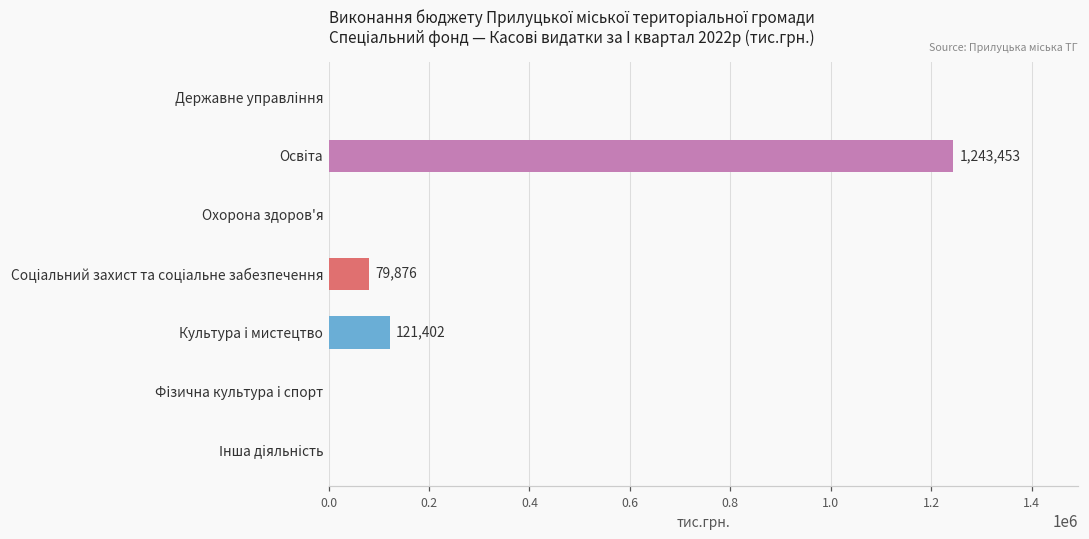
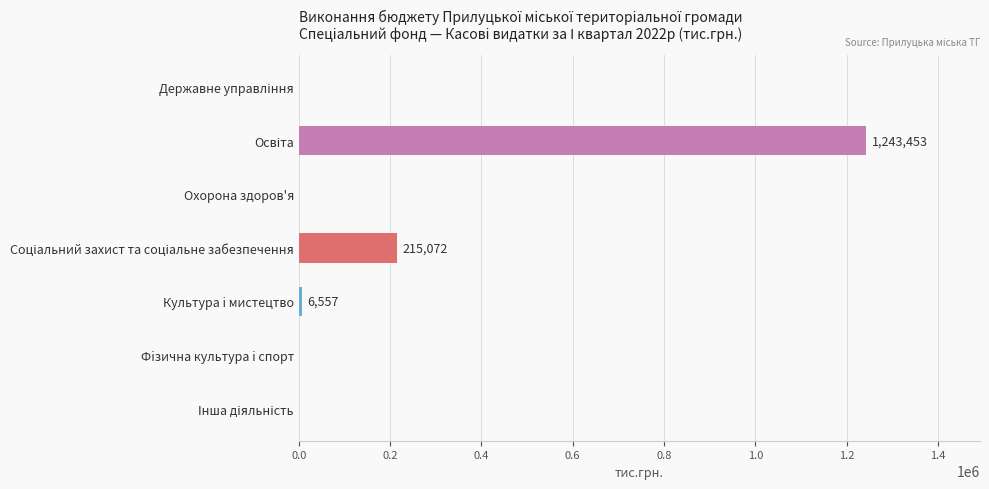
  {
    "Освіта": "1,243,453",
-   "Соціальний захист та соціальне забезпечення": "79,876",
-   "Культура i мистецтво": "121,402"
+   "Соціальний захист та соціальне забезпечення": "215,072",
+   "Культура i мистецтво": "6,557"
  }
